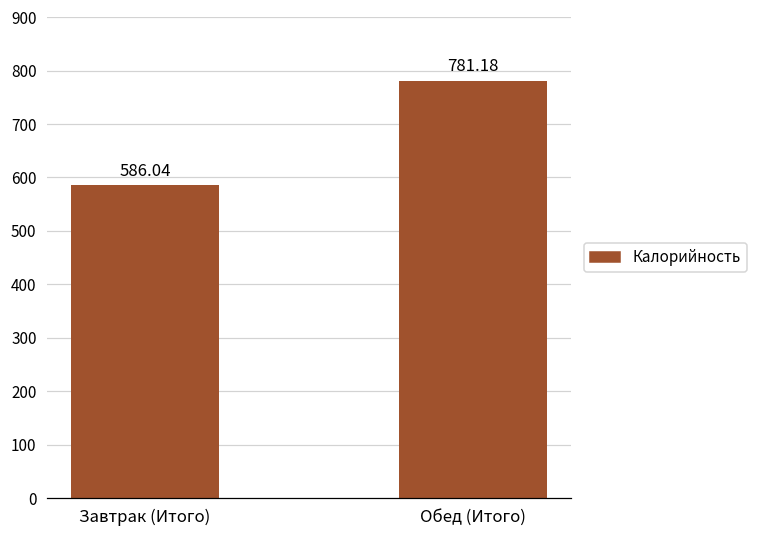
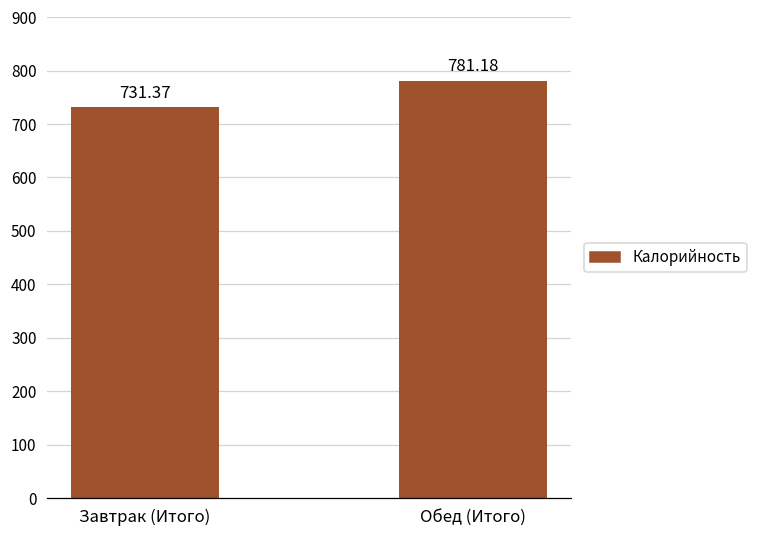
  {
-   "Завтрак (Итого)": 586.04,
+   "Завтрак (Итого)": 731.37,
    "Обед (Итого)": 781.18
  }
